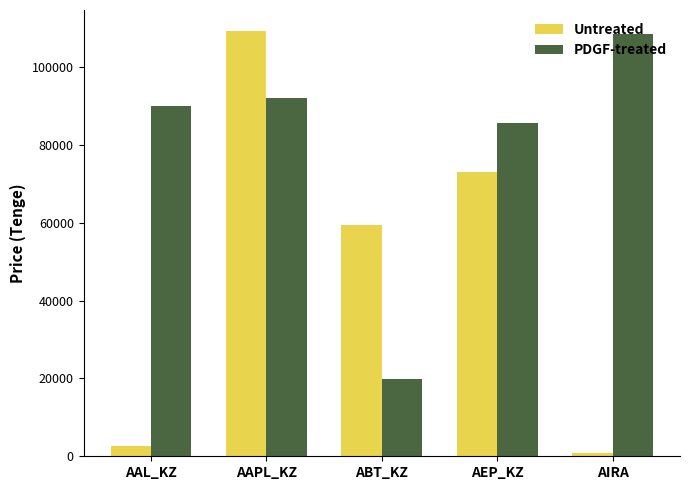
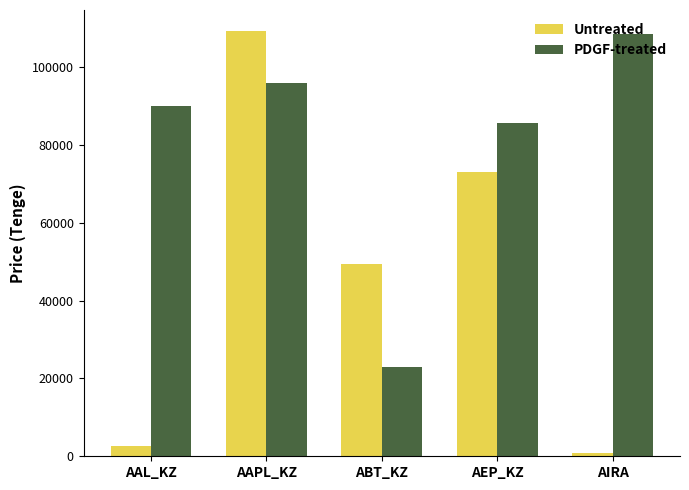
  {
    "Untreated": {
      "AAL_KZ": 3000,
      "AAPL_KZ": 109000,
-     "ABT_KZ": 59000,
+     "ABT_KZ": 49000,
      "AEP_KZ": 73000,
      "AIRA": 1000
    },
    "PDGF-treated": {
      "AAL_KZ": 90000,
-     "AAPL_KZ": 92000,
-     "ABT_KZ": 20000,
+     "AAPL_KZ": 96000,
+     "ABT_KZ": 23000,
      "AEP_KZ": 86000,
      "AIRA": 109000
    }
  }
